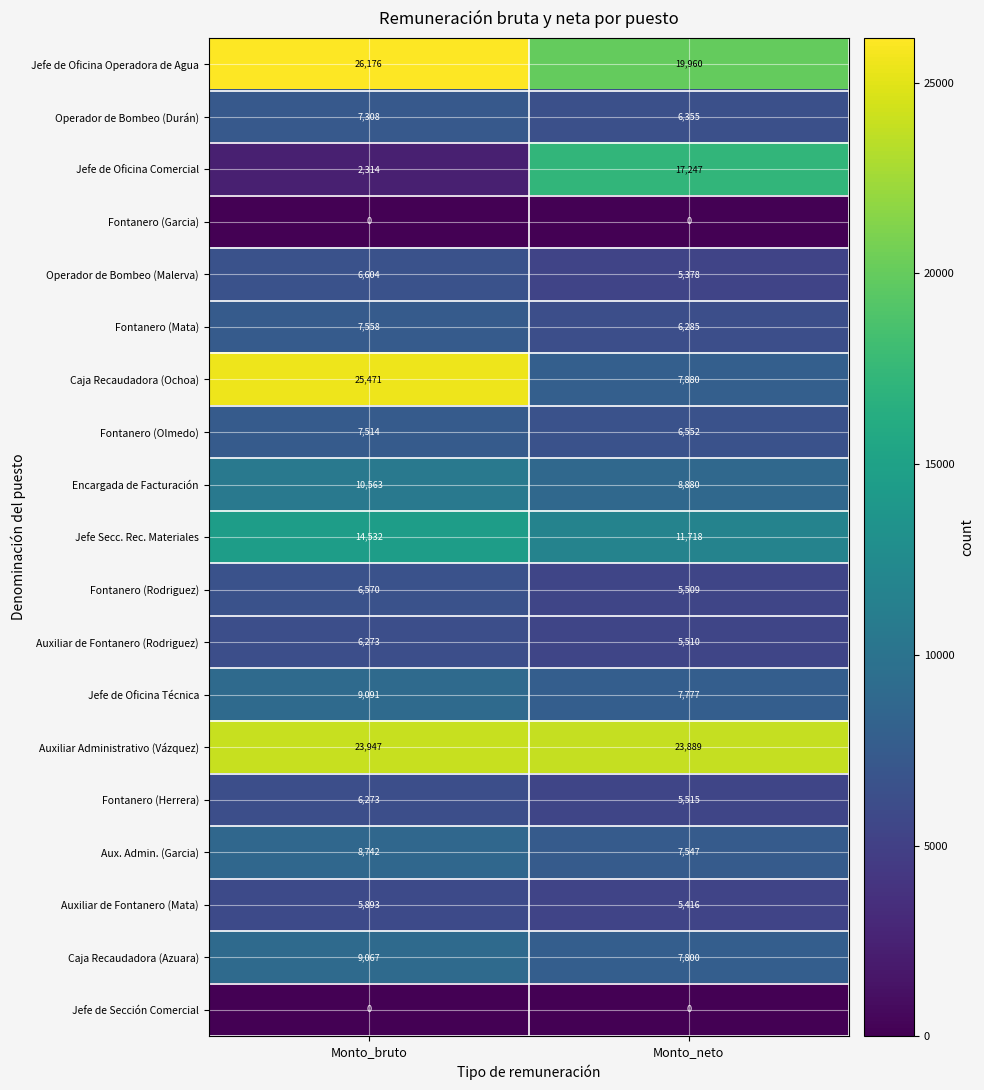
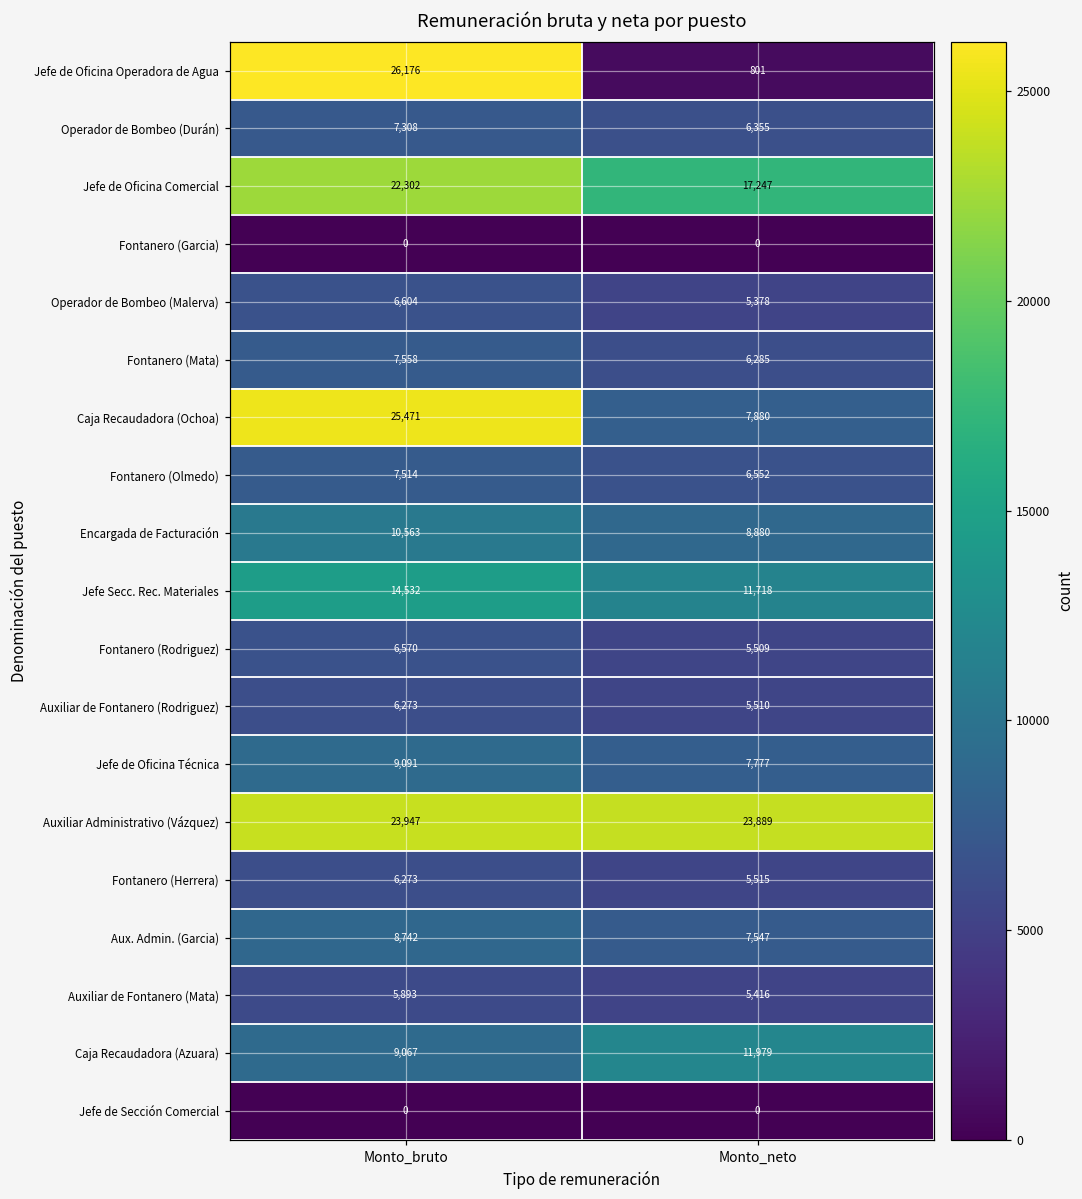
  {
    "Jefe de Oficina Operadora de Agua": {
      "Monto_bruto": "26,176",
-     "Monto_neto": "19,960"
+     "Monto_neto": "801"
    },
    "Operador de Bombeo (Durán)": {
      "Monto_bruto": "7,308",
      "Monto_neto": "6,355"
    },
    "Jefe de Oficina Comercial": {
-     "Monto_bruto": "2,314",
+     "Monto_bruto": "22,302",
      "Monto_neto": "17,247"
    },
    "Fontanero (Garcia)": {
      "Monto_bruto": "0",
      "Monto_neto": "0"
    },
    "Operador de Bombeo (Malerva)": {
      "Monto_bruto": "6,604",
      "Monto_neto": "5,378"
    },
    "Fontanero (Mata)": {
      "Monto_bruto": "7,558",
      "Monto_neto": "6,285"
    },
    "Caja Recaudadora (Ochoa)": {
      "Monto_bruto": "25,471",
      "Monto_neto": "7,880"
    },
    "Fontanero (Olmedo)": {
      "Monto_bruto": "7,514",
      "Monto_neto": "6,552"
    },
    "Encargada de Facturación": {
      "Monto_bruto": "10,563",
      "Monto_neto": "8,880"
    },
    "Jefe Secc. Rec. Materiales": {
      "Monto_bruto": "14,532",
      "Monto_neto": "11,718"
    },
    "Fontanero (Rodriguez)": {
      "Monto_bruto": "6,570",
      "Monto_neto": "5,509"
    },
    "Auxiliar de Fontanero (Rodriguez)": {
      "Monto_bruto": "6,273",
      "Monto_neto": "5,510"
    },
    "Jefe de Oficina Técnica": {
      "Monto_bruto": "9,091",
      "Monto_neto": "7,777"
    },
    "Auxiliar Administrativo (Vázquez)": {
      "Monto_bruto": "23,947",
      "Monto_neto": "23,889"
    },
    "Fontanero (Herrera)": {
      "Monto_bruto": "6,273",
      "Monto_neto": "5,515"
    },
    "Aux. Admin. (Garcia)": {
      "Monto_bruto": "8,742",
      "Monto_neto": "7,547"
    },
    "Auxiliar de Fontanero (Mata)": {
      "Monto_bruto": "5,893",
      "Monto_neto": "5,416"
    },
    "Caja Recaudadora (Azuara)": {
      "Monto_bruto": "9,067",
-     "Monto_neto": "7,800"
+     "Monto_neto": "11,979"
    },
    "Jefe de Sección Comercial": {
      "Monto_bruto": "0",
      "Monto_neto": "0"
    }
  }
